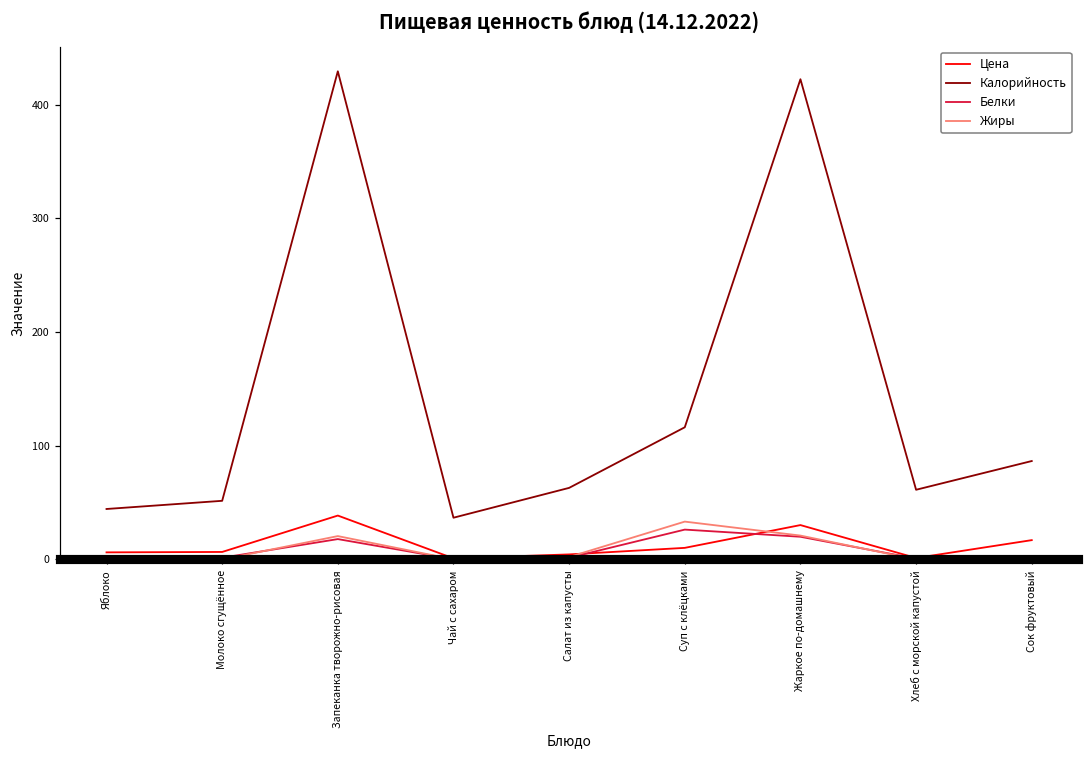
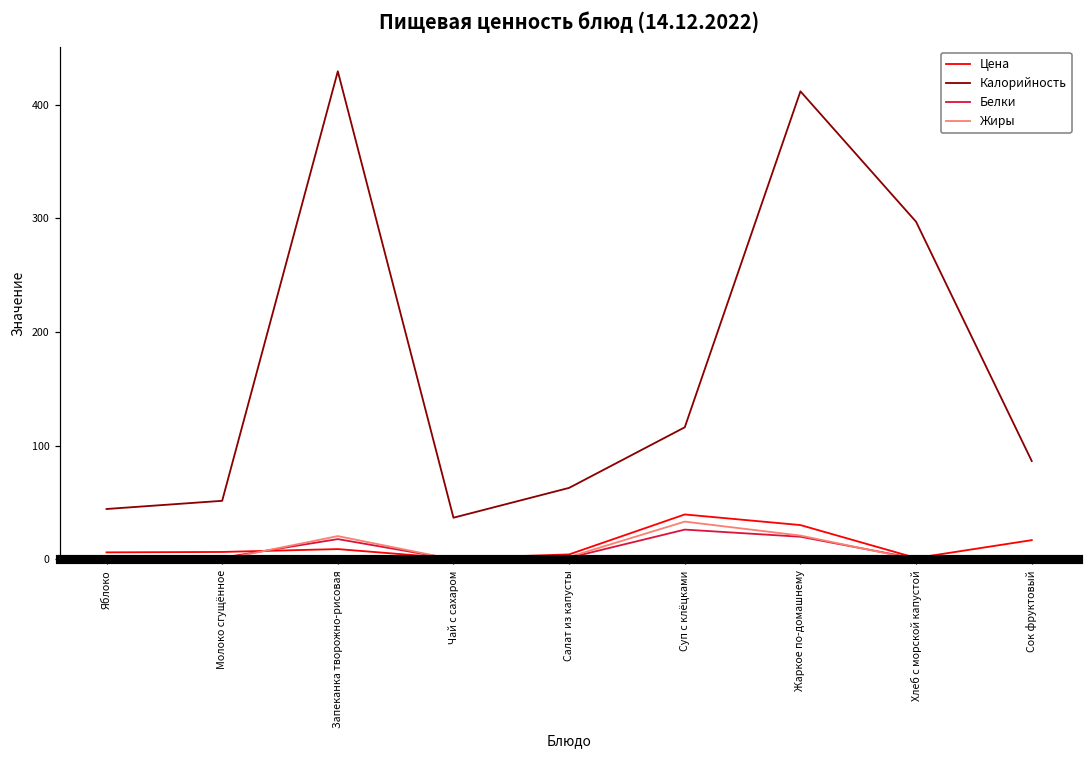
  {
    "Цена": {
      "Яблоко": 6,
      "Молоко сгущённое": 7,
-     "Запеканка творожно-рисовая": 39,
-     "Суп с клёцками": 10,
+     "Запеканка творожно-рисовая": 9,
+     "Суп с клёцками": 40,
      "Жаркое по-домашнему": 30,
      "Сок фруктовый": 17
    },
    "Калорийность": {
      "Яблоко": 44,
      "Молоко сгущённое": 52,
      "Запеканка творожно-рисовая": 430,
      "Чай с сахаром": 37,
      "Салат из капусты": 63,
      "Суп с клёцками": 116,
-     "Жаркое по-домашнему": 423,
-     "Хлеб с морской капустой": 61,
+     "Жаркое по-домашнему": 412,
+     "Хлеб с морской капустой": 297,
      "Сок фруктовый": 87
    },
    "Белки": {
      "Запеканка творожно-рисовая": 18,
      "Суп с клёцками": 26
    },
    "Жиры": {
      "Запеканка творожно-рисовая": 21,
      "Суп с клёцками": 33
    }
  }
